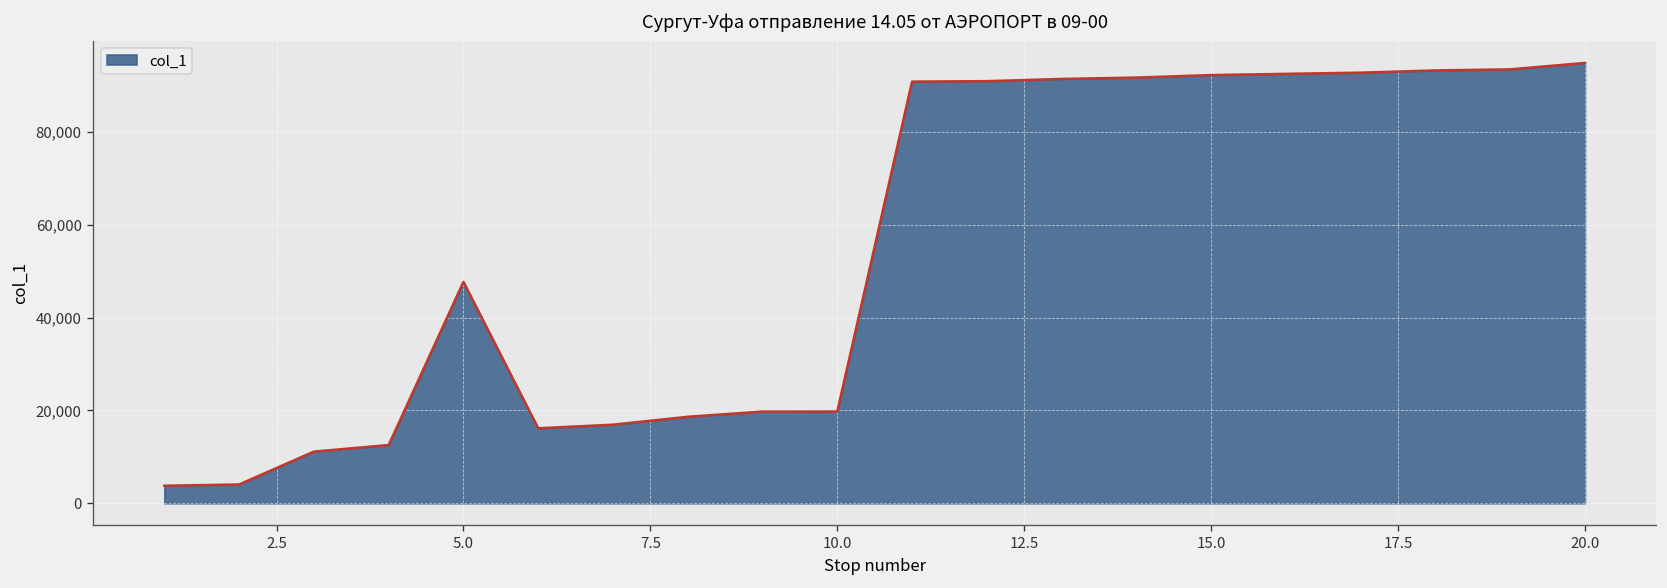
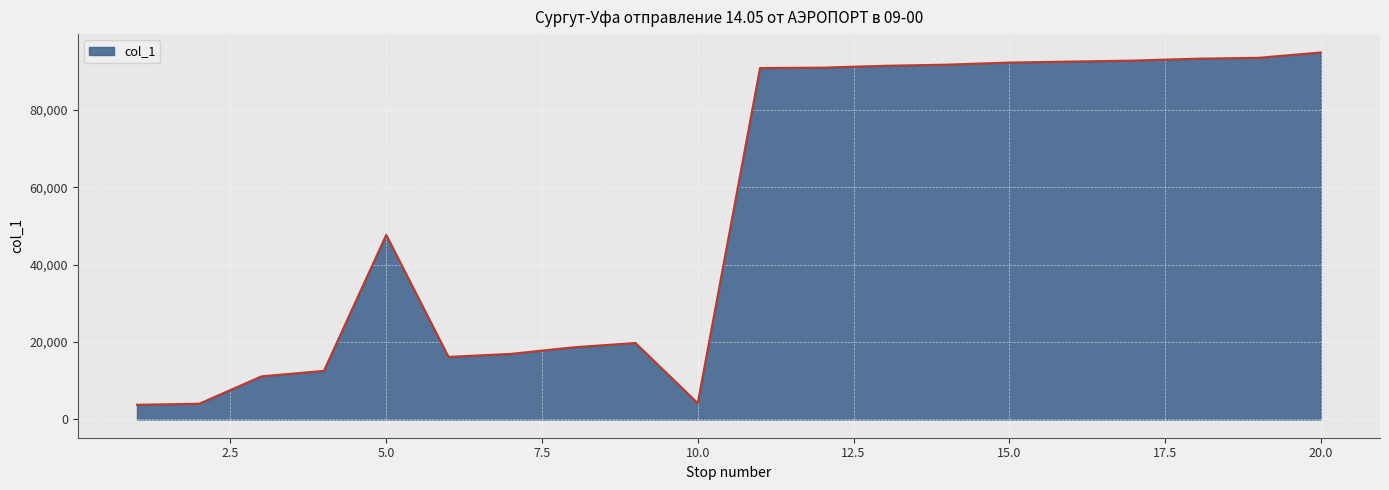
  {
    "5.0": "48,000",
-   "10.0": "20,000",
+   "10.0": "4,000",
    "15.0": "92,000",
    "20.0": "95,000"
  }
